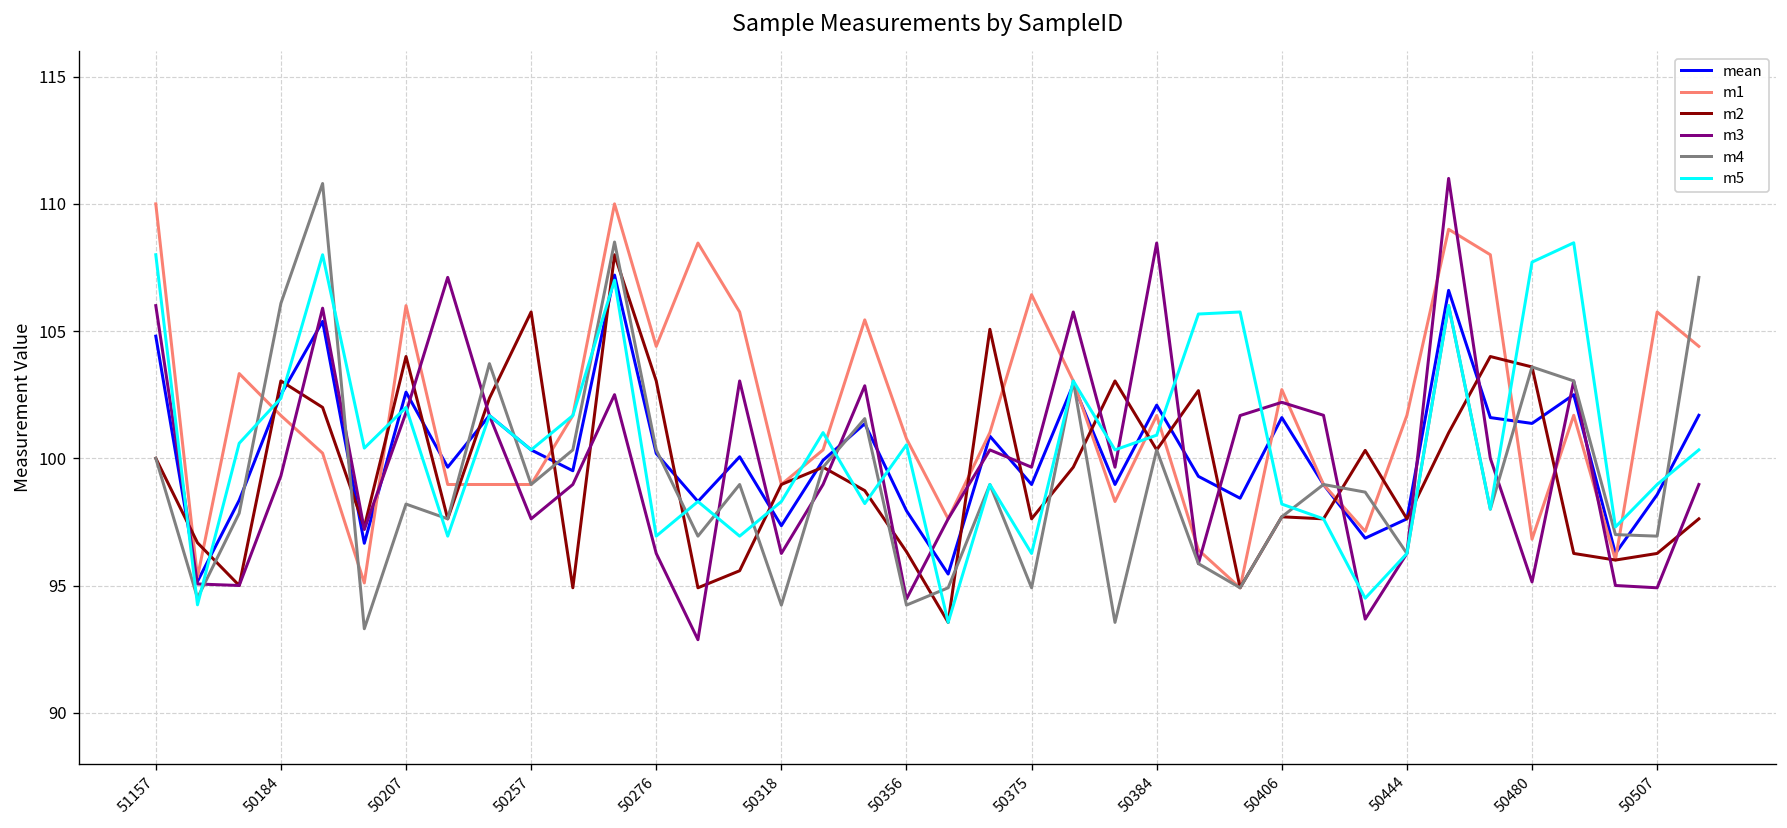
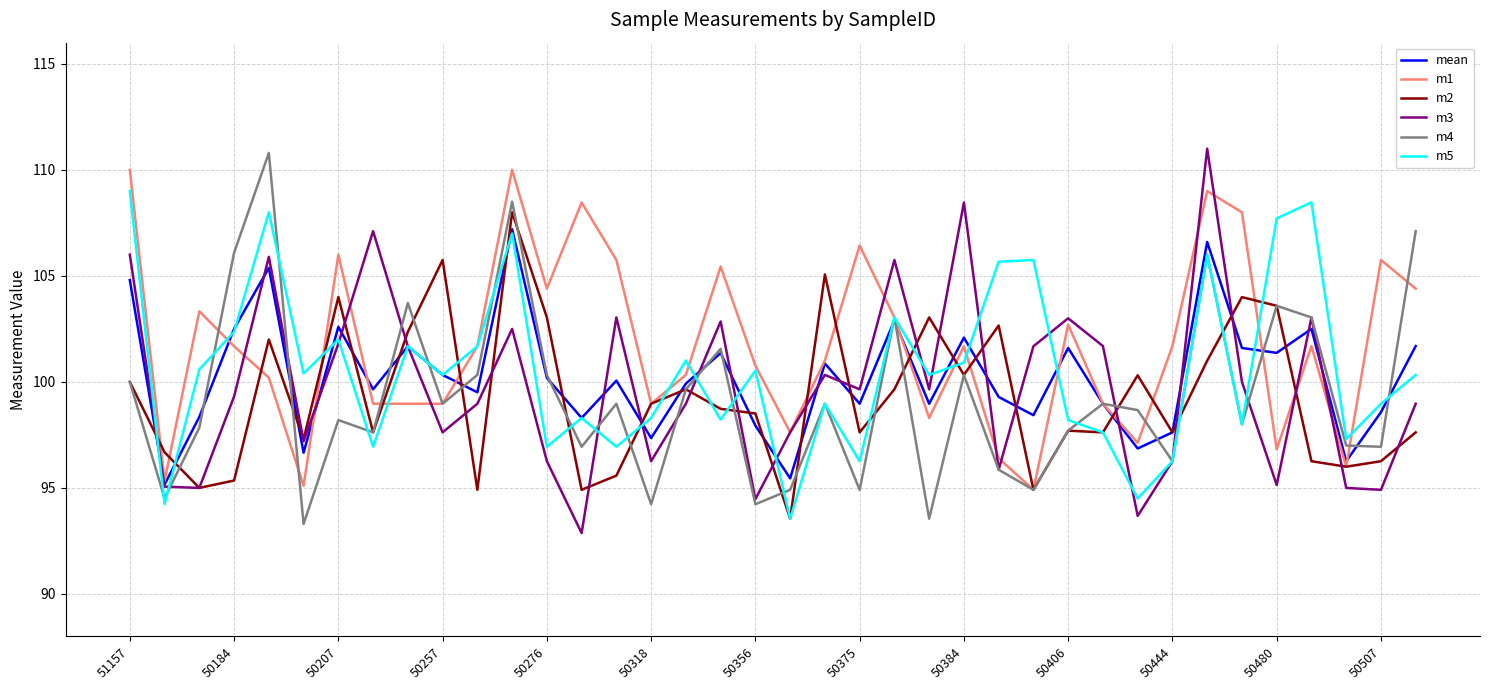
  {
    "mean": {
      "51157": 104.8,
      "50184": 102.5,
      "50207": 102.6,
      "50276": 100.2,
      "50318": 97.4,
      "50356": 97.9,
      "50375": 99.0,
      "50384": 102.1,
      "50406": 101.6,
      "50480": 101.4,
      "50507": 98.6
    },
    "m1": {
      "51157": 110.0,
      "50184": 101.7,
      "50207": 106.0,
      "50276": 104.4,
      "50356": 100.8,
      "50375": 106.4,
      "50384": 101.7,
      "50406": 102.7,
      "50444": 101.7,
      "50480": 96.8,
      "50507": 105.8
    },
    "m2": {
-     "50184": 103.0,
+     "50184": 95.4,
      "50207": 104.0,
      "50257": 105.8,
      "50276": 103.0,
-     "50356": 96.3,
+     "50356": 98.5,
      "50375": 97.6,
      "50507": 96.3
    },
    "m3": {
      "51157": 106.0,
      "50184": 99.3,
      "50207": 101.8,
      "50257": 97.6,
      "50276": 96.3,
      "50318": 96.3,
      "50356": 94.5,
      "50375": 99.7,
      "50384": 108.5,
-     "50406": 102.2,
+     "50406": 103.0,
      "50480": 95.1,
      "50507": 94.9
    },
    "m4": {
      "50184": 106.1,
      "50207": 98.2,
      "50276": 100.3,
      "50318": 94.2,
      "50356": 94.2,
      "50375": 94.9,
      "50507": 96.9
    },
    "m5": {
-     "51157": 108,
+     "51157": 109,
      "50184": 102.4,
      "50207": 102,
      "50276": 97,
      "50318": 98.3,
      "50356": 100.5,
      "50375": 96.3,
      "50384": 101,
      "50406": 98.2,
      "50480": 107.7,
      "50507": 99
    }
  }
